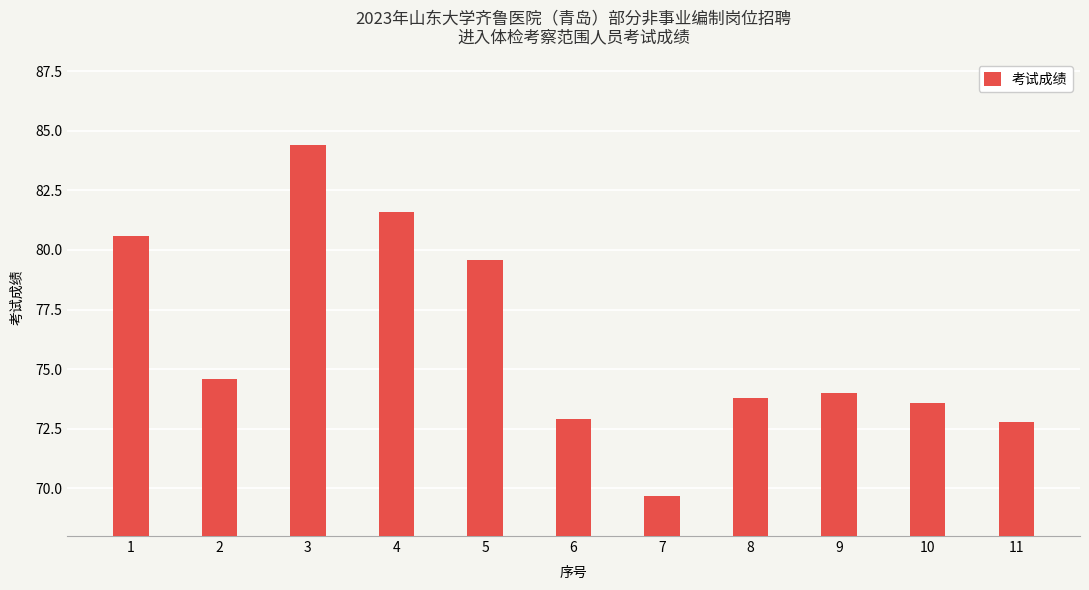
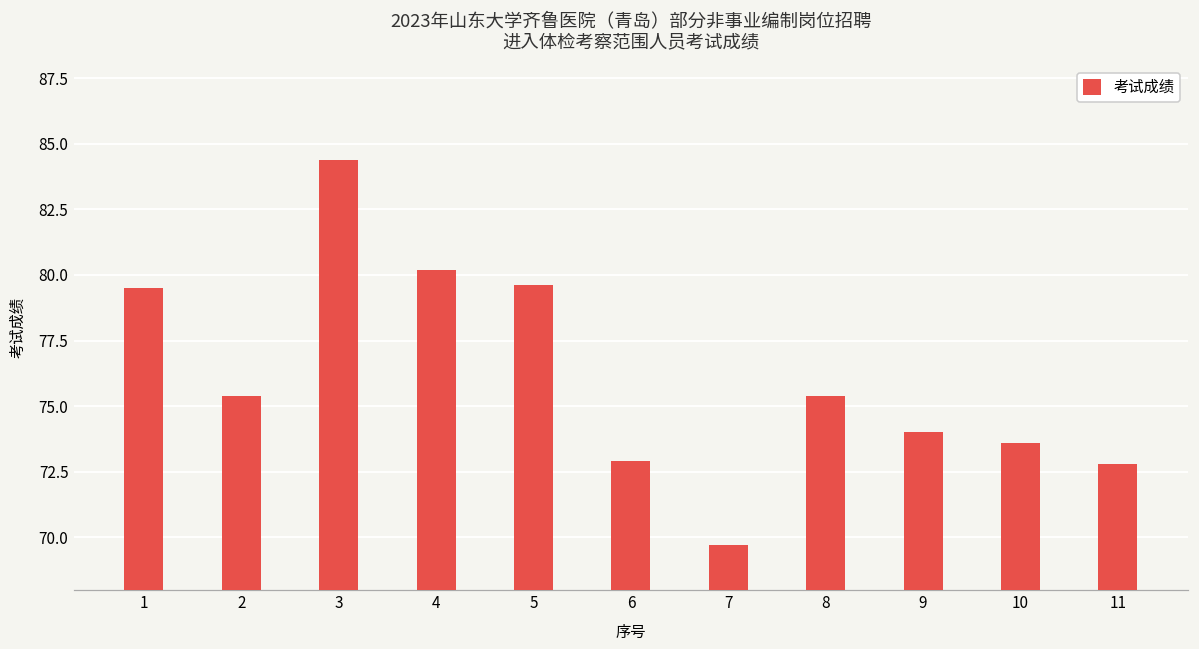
  {
-   "1": 80.6,
-   "2": 74.6,
+   "1": 79.5,
+   "2": 75.4,
    "3": 84.4,
-   "4": 81.6,
+   "4": 80.2,
    "5": 79.6,
    "6": 72.9,
    "7": 69.7,
-   "8": 73.8,
+   "8": 75.4,
    "9": 74.0,
    "10": 73.6,
    "11": 72.8
  }
